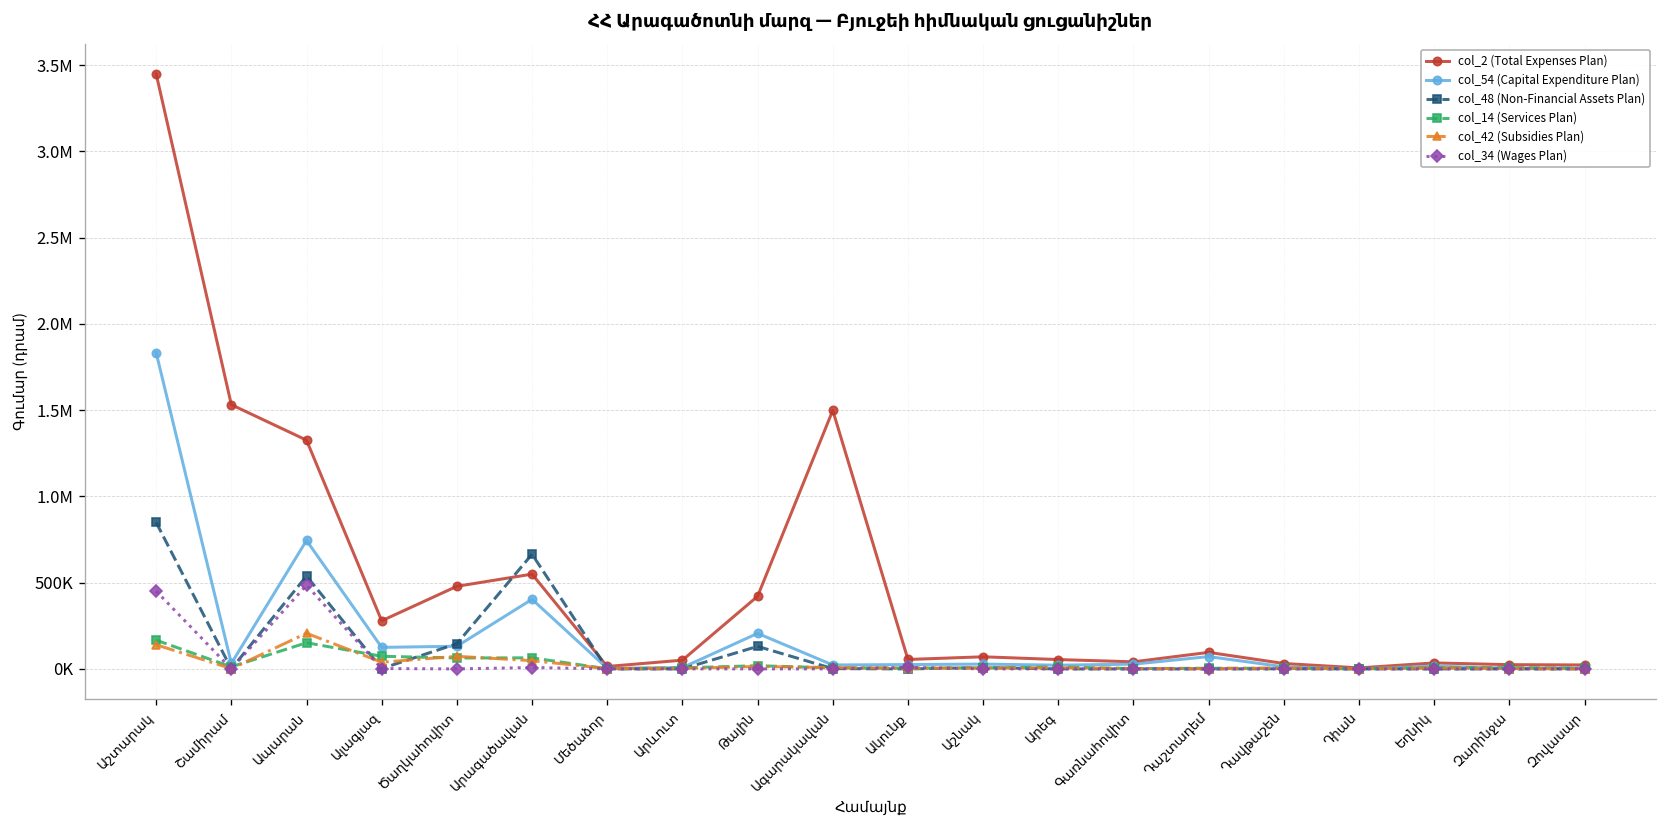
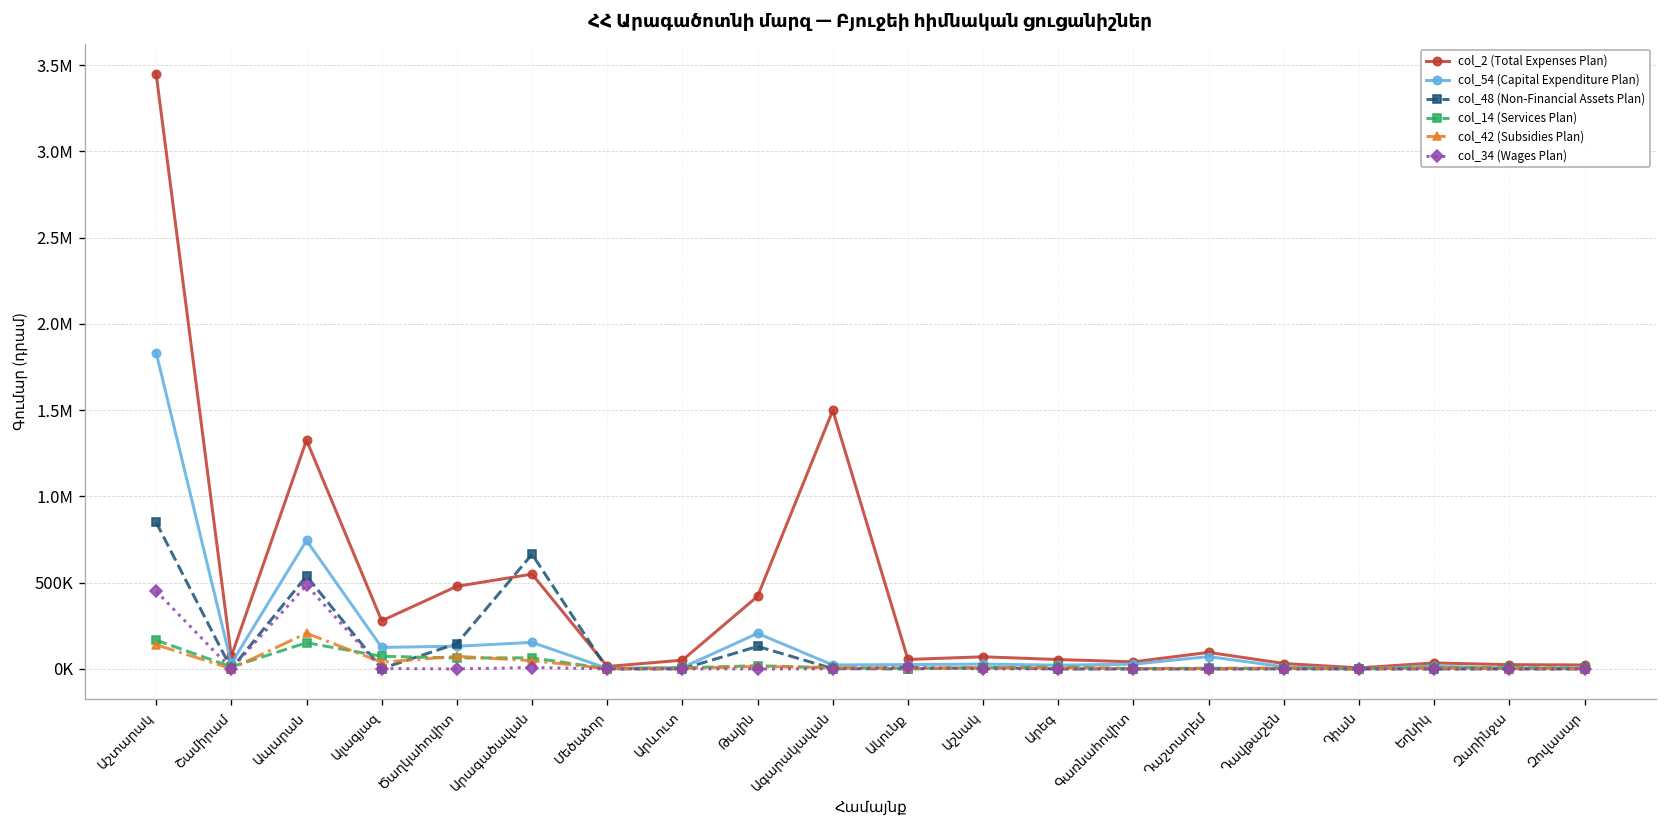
  {
    "col_2 (Total Expenses Plan)": {
      "Աշտարակ": 3450000,
-     "Շամիրամ": 1530000,
+     "Շամիրամ": 70000,
      "Ապարան": 1330000,
      "Ալագյազ": 280000,
      "Ծաղկահովիտ": 480000,
      "Արագածավան": 550000,
      "Արևուտ": 50000,
      "Թալին": 420000,
      "Ագարակավան": 1500000,
      "Ակունք": 50000,
      "Աշնակ": 70000,
      "Արեգ": 50000,
      "Դաշտադեմ": 100000,
      "Դավթաշեն": 30000,
      "Եղնիկ": 30000,
      "Զովասար": 20000
    },
    "col_54 (Capital Expenditure Plan)": {
      "Աշտարակ": 1830000,
      "Շամիրամ": 30000,
      "Ապարան": 740000,
      "Ալագյազ": 120000,
-     "Արագածավան": 400000,
+     "Արագածավան": 150000,
      "Թալին": 210000,
      "Աշնակ": 30000,
      "Դաշտադեմ": 70000
    },
    "col_48 (Non-Financial Assets Plan)": {
      "Աշտարակ": 850000,
      "Ապարան": 540000,
      "Արագածավան": 660000,
      "Թալին": 130000
    },
    "col_14 (Services Plan)": {
      "Աշտարակ": 170000,
      "Ապարան": 150000,
      "Ալագյազ": 70000
    },
    "col_42 (Subsidies Plan)": {
      "Աշտարակ": 140000,
      "Ապարան": 210000,
      "Ալագյազ": 40000
    },
    "col_34 (Wages Plan)": {
      "Աշտարակ": 450000,
      "Ապարան": 490000,
      "Ծաղկահովիտ": 0,
      "Արագածավան": 10000
    }
  }
